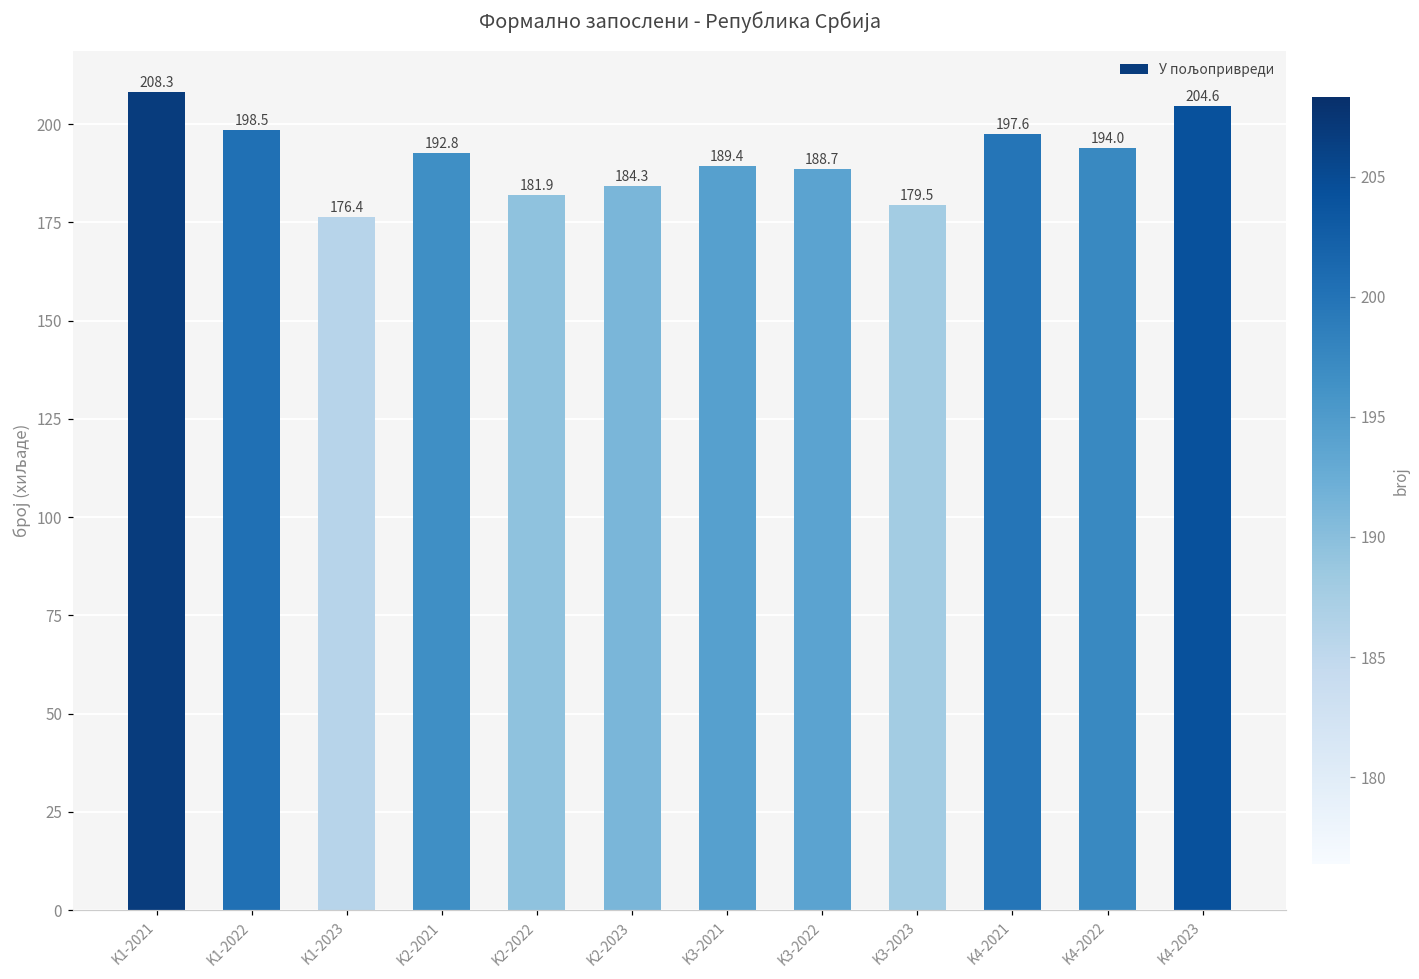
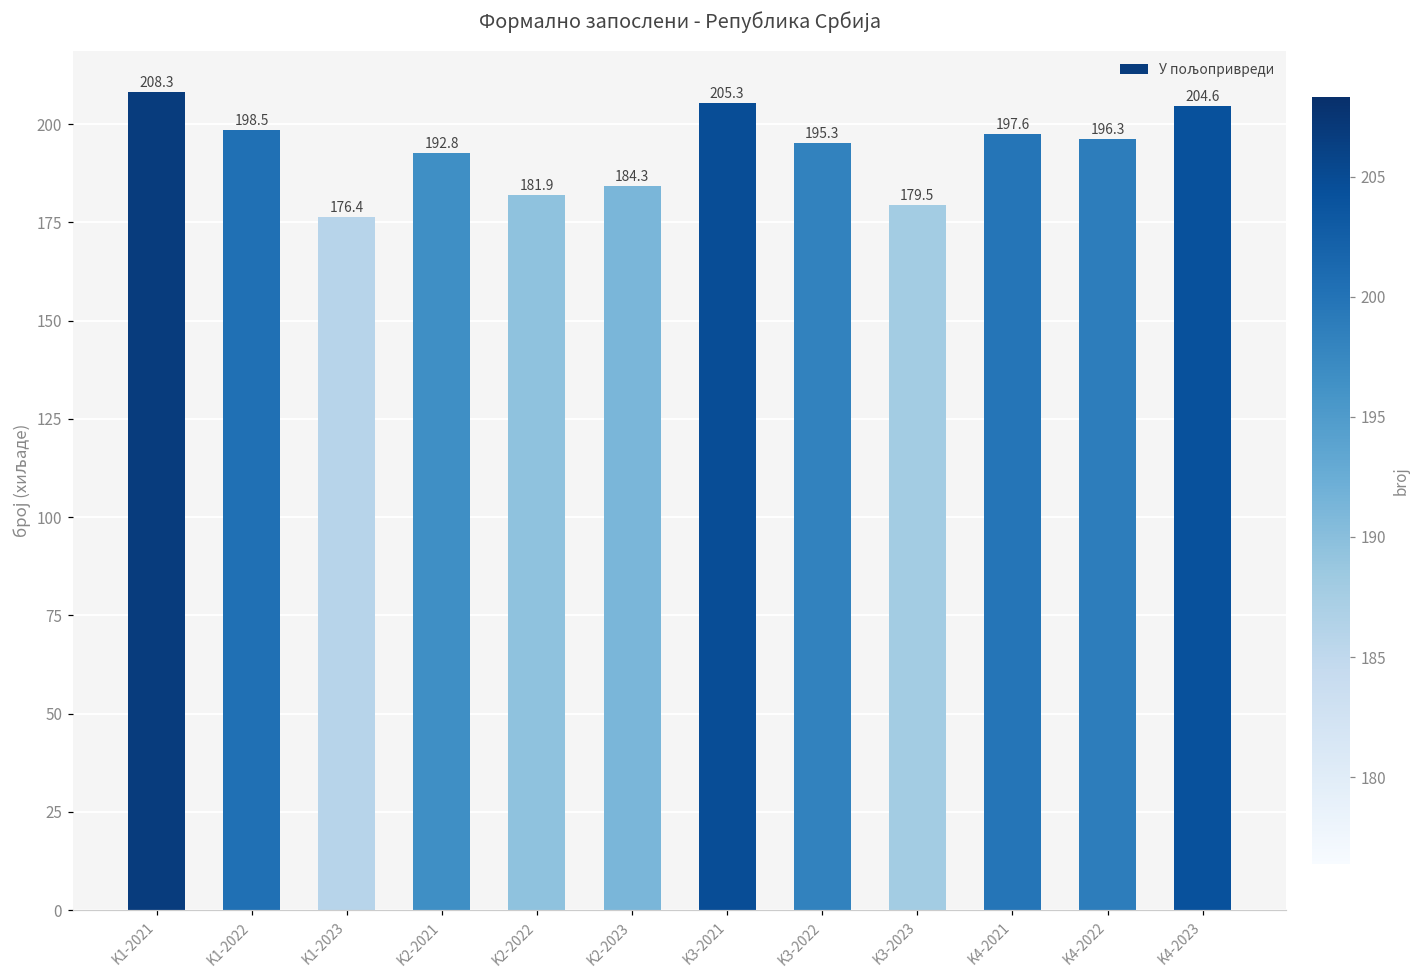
  {
    "K1-2021": 208.3,
    "K1-2022": 198.5,
    "K1-2023": 176.4,
    "K2-2021": 192.8,
    "K2-2022": 181.9,
    "K2-2023": 184.3,
-   "K3-2021": 189.4,
-   "K3-2022": 188.7,
+   "K3-2021": 205.3,
+   "K3-2022": 195.3,
    "K3-2023": 179.5,
    "K4-2021": 197.6,
-   "K4-2022": 194.0,
+   "K4-2022": 196.3,
    "K4-2023": 204.6
  }
